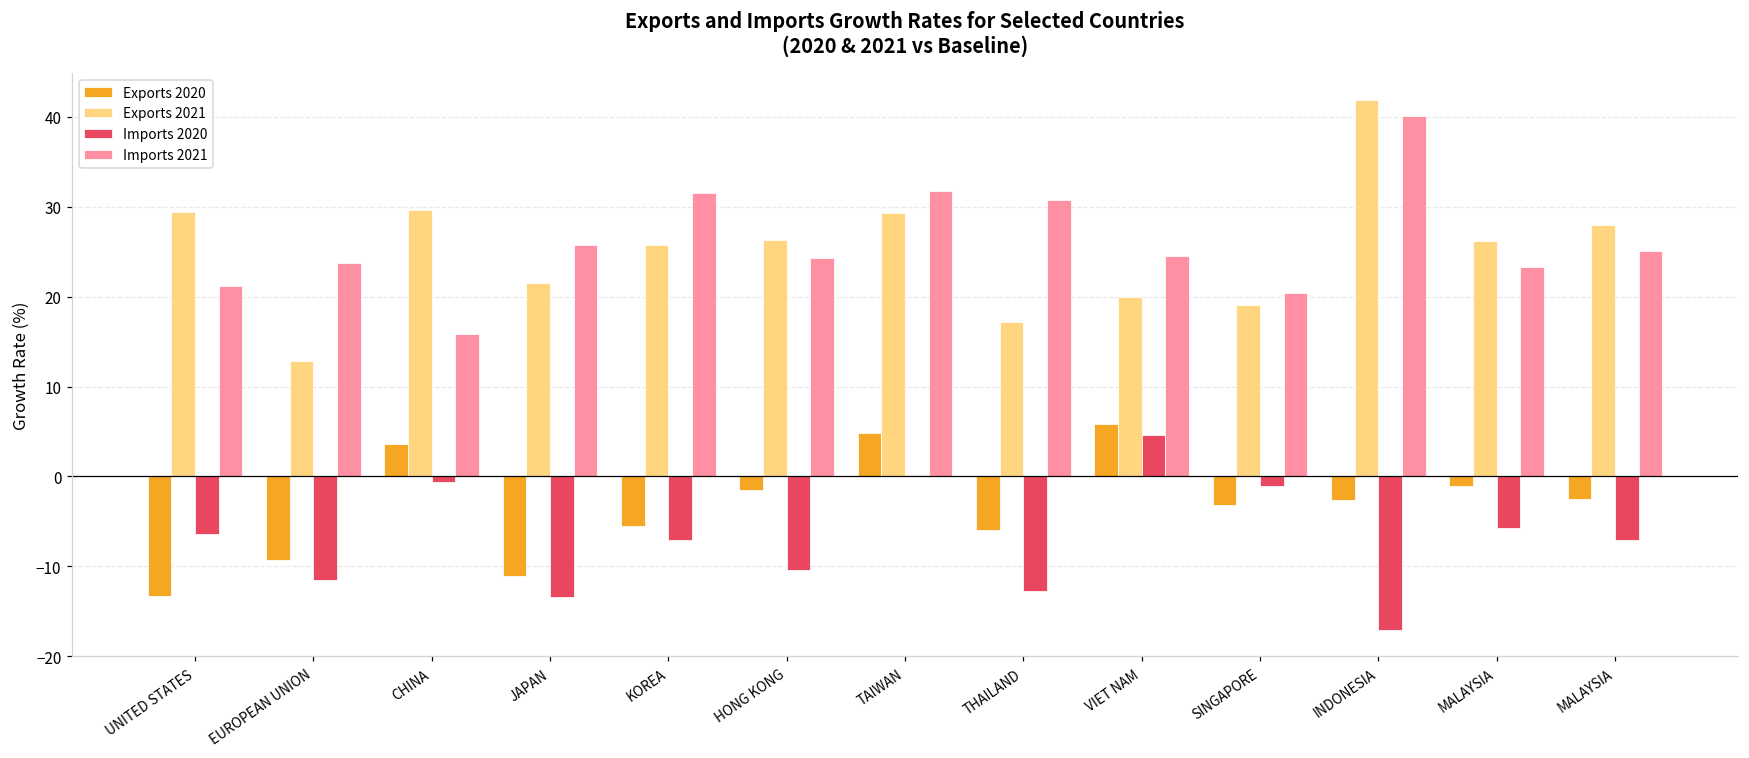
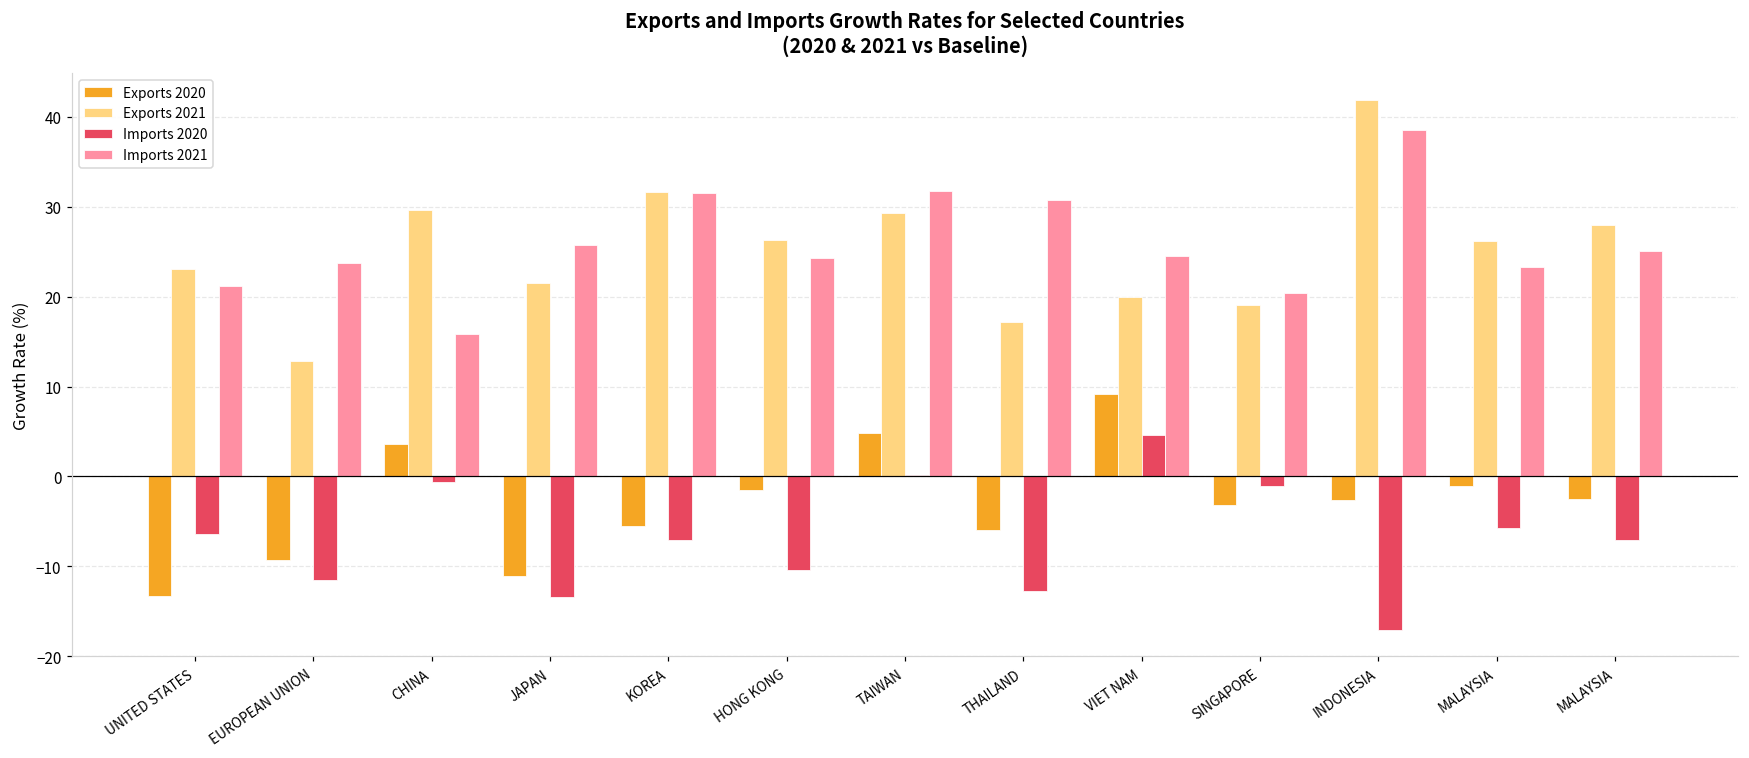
  {
    "Exports 2020": {
      "UNITED STATES": -13,
      "EUROPEAN UNION": -9,
      "CHINA": 4,
      "JAPAN": -11,
      "KOREA": -5,
      "HONG KONG": -2,
      "TAIWAN": 5,
      "THAILAND": -6,
-     "VIET NAM": 6,
+     "VIET NAM": 9,
      "SINGAPORE": -3,
      "INDONESIA": -3
    },
    "Exports 2021": {
-     "UNITED STATES": 29,
+     "UNITED STATES": 23,
      "EUROPEAN UNION": 13,
      "CHINA": 30,
      "JAPAN": 21,
-     "KOREA": 26,
+     "KOREA": 32,
      "HONG KONG": 26,
      "TAIWAN": 29,
      "THAILAND": 17,
      "VIET NAM": 20,
      "SINGAPORE": 19,
      "INDONESIA": 42
    },
    "Imports 2020": {
      "UNITED STATES": -6,
      "EUROPEAN UNION": -12,
      "CHINA": -1,
      "JAPAN": -13,
      "KOREA": -7,
      "HONG KONG": -10,
      "THAILAND": -13,
      "VIET NAM": 5,
      "SINGAPORE": -1,
      "INDONESIA": -17
    },
    "Imports 2021": {
      "UNITED STATES": 21,
      "EUROPEAN UNION": 24,
      "CHINA": 16,
      "JAPAN": 26,
      "KOREA": 32,
      "HONG KONG": 24,
      "TAIWAN": 32,
      "THAILAND": 31,
      "VIET NAM": 24,
      "SINGAPORE": 20,
-     "INDONESIA": 40
+     "INDONESIA": 39
    }
  }
